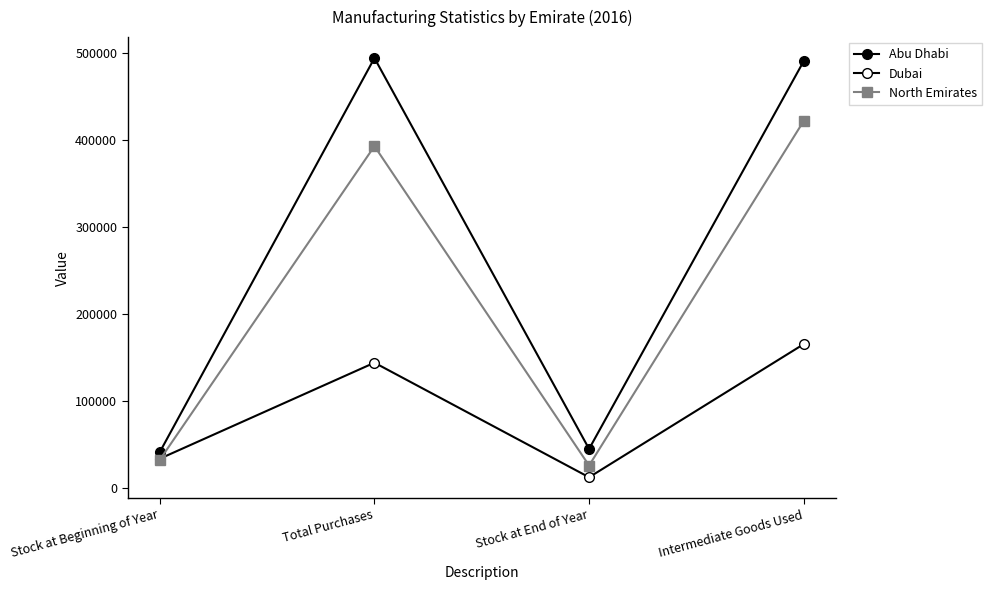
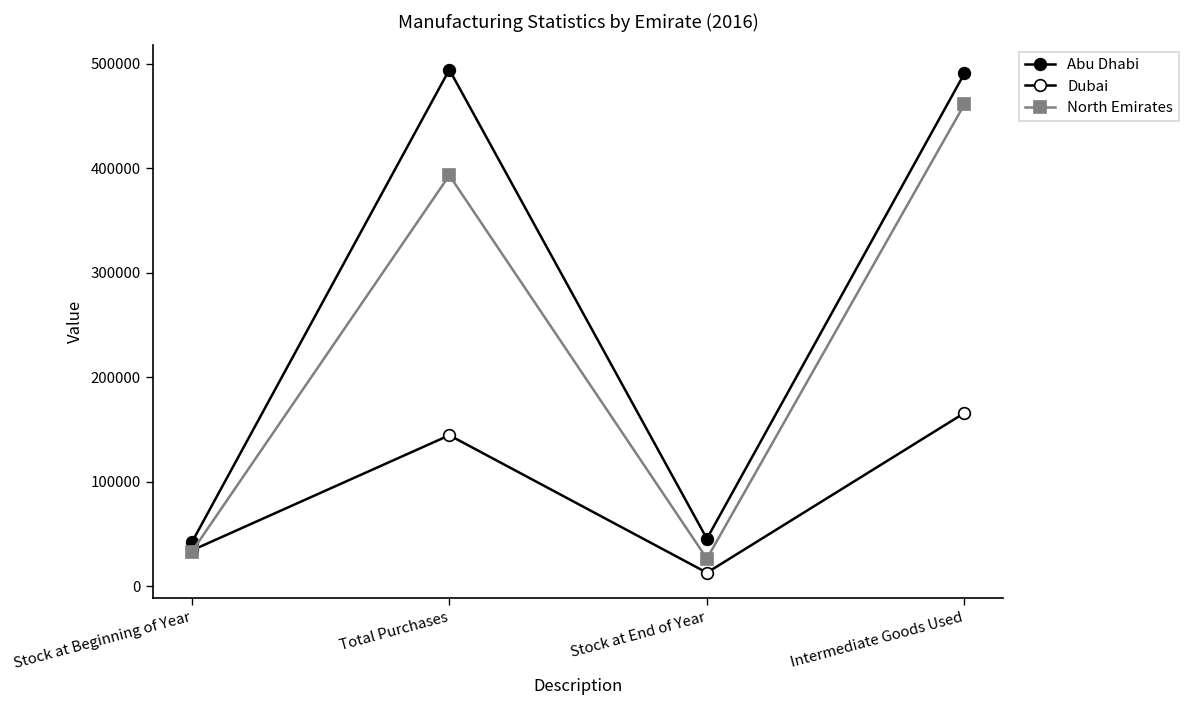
  {
    "North Emirates": {
      "Total Purchases": 390000,
      "Stock at End of Year": 30000,
-     "Intermediate Goods Used": 420000
+     "Intermediate Goods Used": 460000
    }
  }
